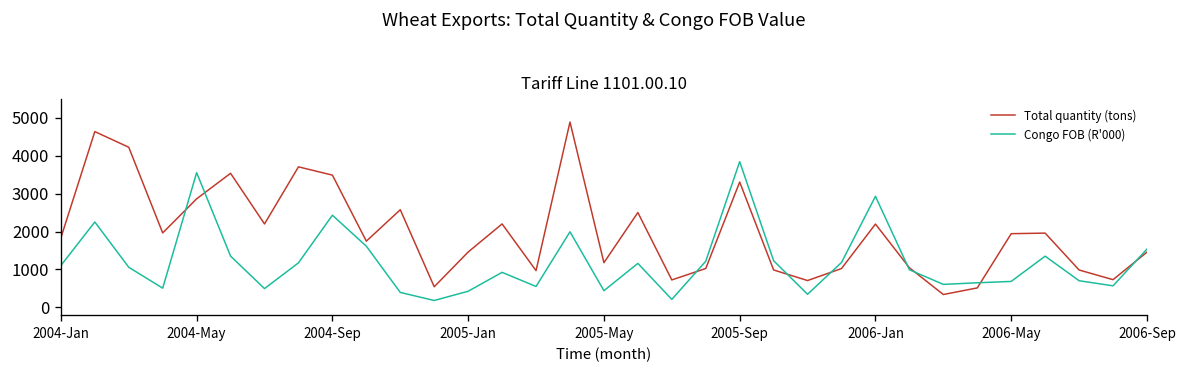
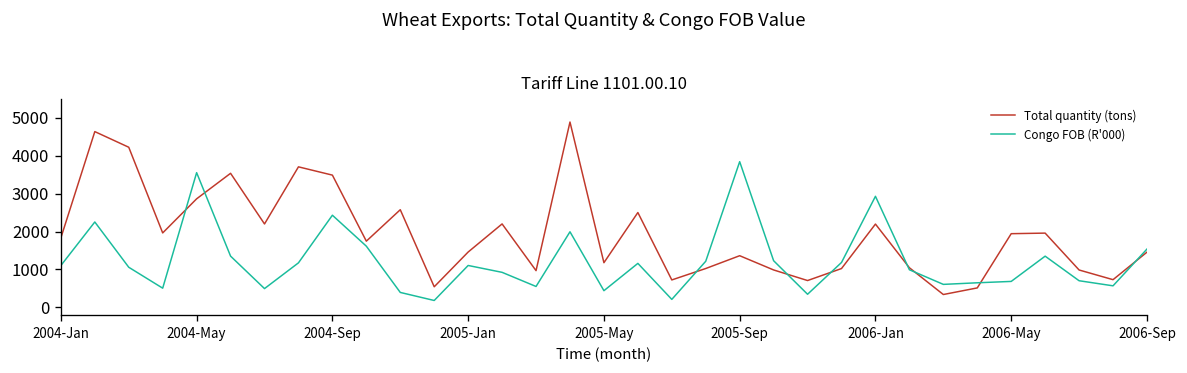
  {
    "Total quantity (tons)": {
      "2004-Jan": 1800,
      "2004-May": 2900,
      "2004-Sep": 3500,
      "2005-Jan": 1500,
      "2005-May": 1200,
-     "2005-Sep": 3300,
+     "2005-Sep": 1400,
      "2006-Jan": 2200,
      "2006-May": 1900,
      "2006-Sep": 1500
    },
    "Congo FOB (R'000)": {
      "2004-Jan": 1100,
      "2004-May": 3600,
      "2004-Sep": 2400,
-     "2005-Jan": 400,
+     "2005-Jan": 1100,
      "2005-May": 400,
      "2005-Sep": 3800,
      "2006-Jan": 2900,
      "2006-May": 700,
      "2006-Sep": 1500
    }
  }
